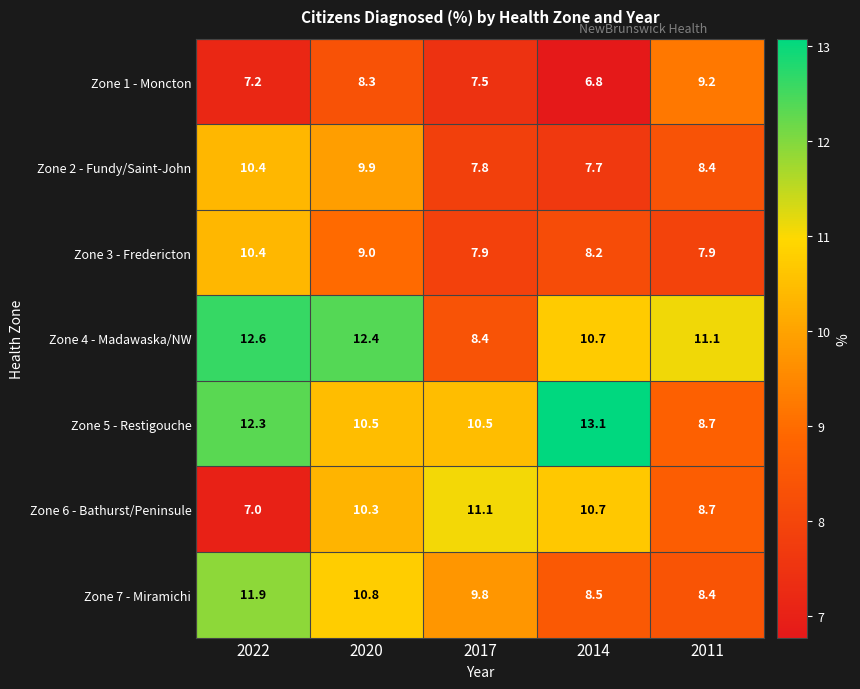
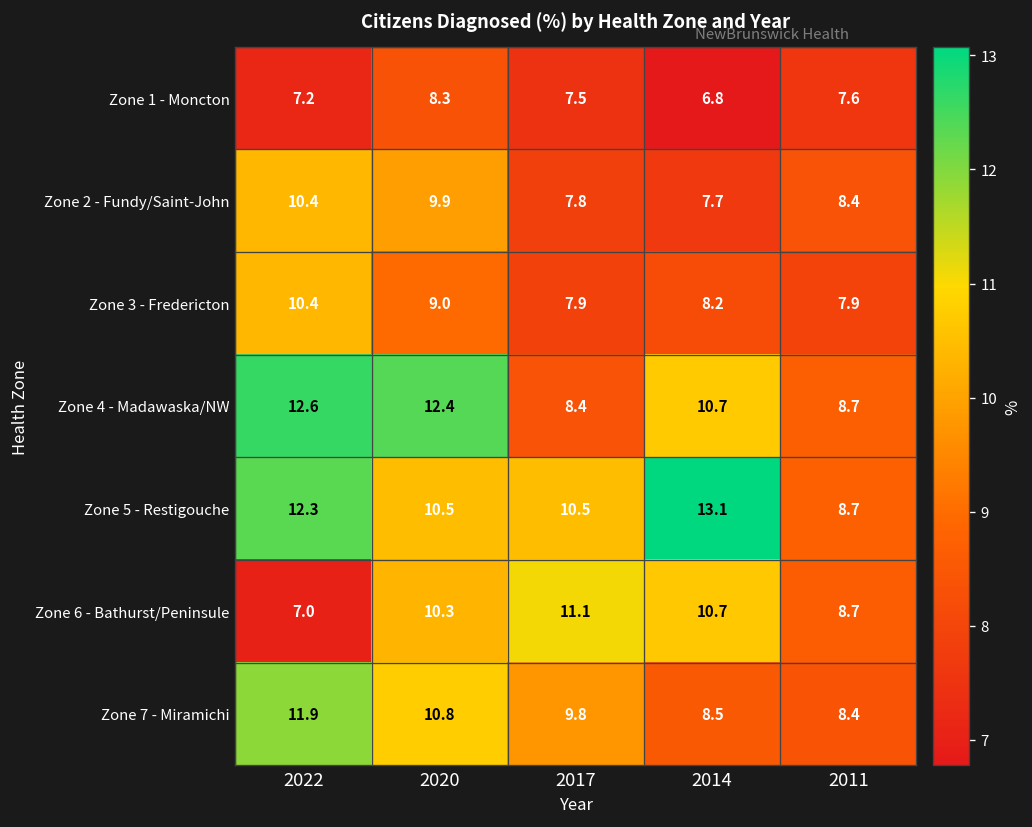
  {
    "Zone 1 - Moncton": {
      "2022": 7.2,
      "2020": 8.3,
      "2017": 7.5,
      "2014": 6.8,
-     "2011": 9.2
+     "2011": 7.6
    },
    "Zone 2 - Fundy/Saint-John": {
      "2022": 10.4,
      "2020": 9.9,
      "2017": 7.8,
      "2014": 7.7,
      "2011": 8.4
    },
    "Zone 3 - Fredericton": {
      "2022": 10.4,
      "2020": 9.0,
      "2017": 7.9,
      "2014": 8.2,
      "2011": 7.9
    },
    "Zone 4 - Madawaska/NW": {
      "2022": 12.6,
      "2020": 12.4,
      "2017": 8.4,
      "2014": 10.7,
-     "2011": 11.1
+     "2011": 8.7
    },
    "Zone 5 - Restigouche": {
      "2022": 12.3,
      "2020": 10.5,
      "2017": 10.5,
      "2014": 13.1,
      "2011": 8.7
    },
    "Zone 6 - Bathurst/Peninsule": {
      "2022": 7.0,
      "2020": 10.3,
      "2017": 11.1,
      "2014": 10.7,
      "2011": 8.7
    },
    "Zone 7 - Miramichi": {
      "2022": 11.9,
      "2020": 10.8,
      "2017": 9.8,
      "2014": 8.5,
      "2011": 8.4
    }
  }
